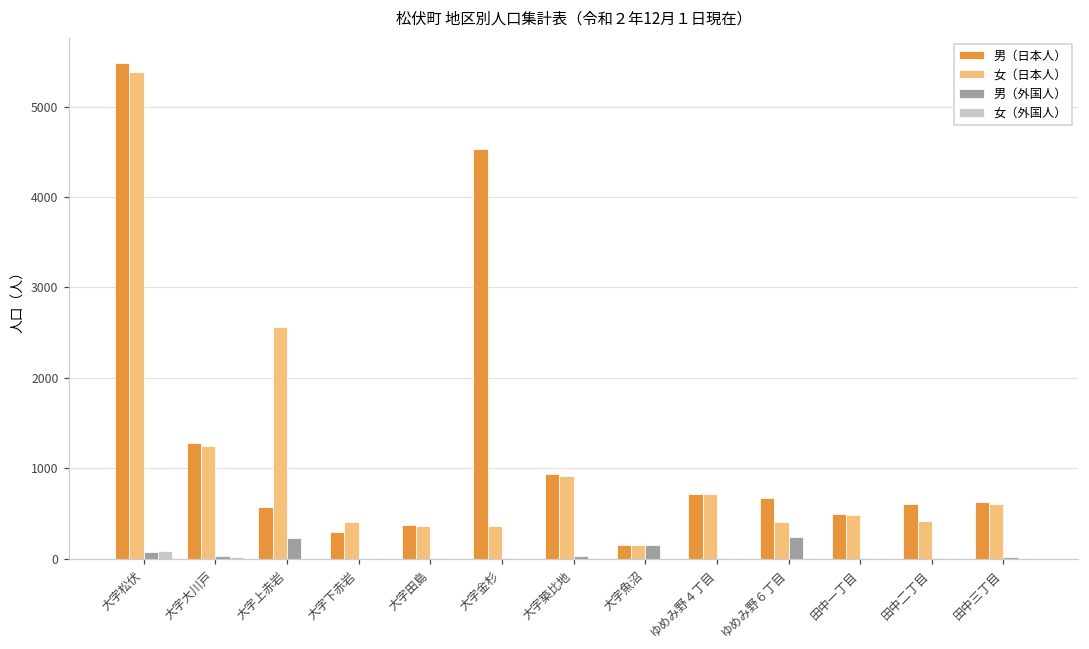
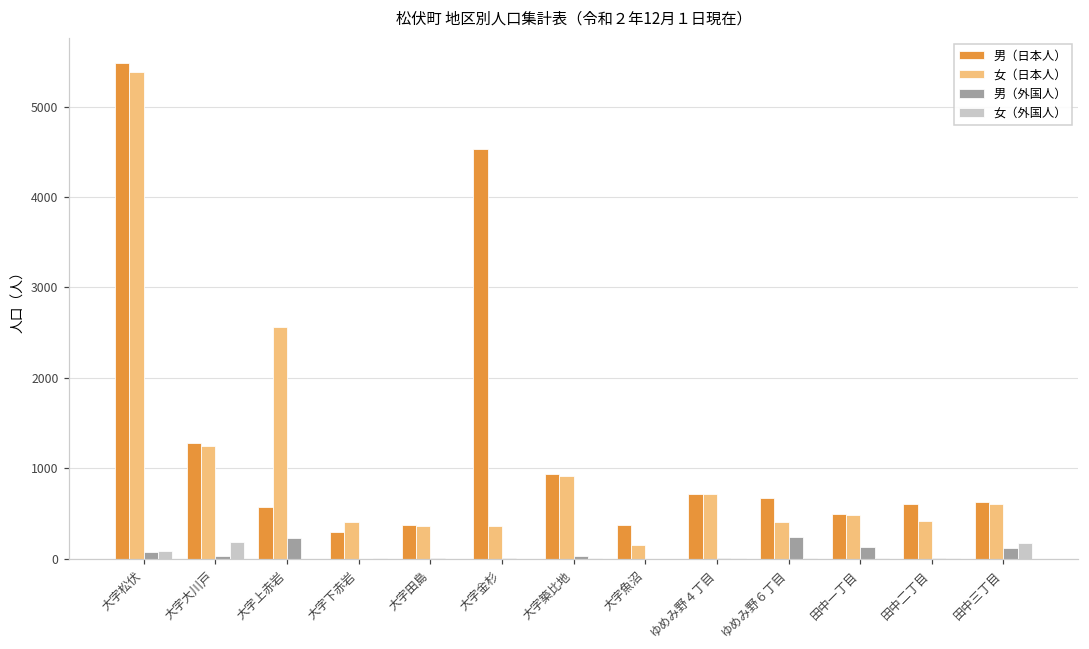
  {
    "男（日本人）": {
      "大字松伏": 5500,
      "大字大川戸": 1300,
      "大字上赤岩": 600,
      "大字下赤岩": 300,
      "大字田島": 400,
      "大字金杉": 4500,
      "大字築比地": 900,
-     "大字魚沼": 100,
+     "大字魚沼": 400,
      "ゆめみ野４丁目": 700,
      "ゆめみ野６丁目": 700,
      "田中一丁目": 500,
      "田中二丁目": 600,
      "田中三丁目": 600
    },
    "女（日本人）": {
      "大字松伏": 5400,
      "大字大川戸": 1300,
      "大字上赤岩": 2600,
      "大字下赤岩": 400,
      "大字田島": 400,
      "大字金杉": 400,
      "大字築比地": 900,
      "大字魚沼": 200,
      "ゆめみ野４丁目": 700,
      "ゆめみ野６丁目": 400,
      "田中一丁目": 500,
      "田中二丁目": 400,
      "田中三丁目": 600
    },
    "男（外国人）": {
      "大字松伏": 100,
      "大字大川戸": 0,
      "大字上赤岩": 200,
      "大字下赤岩": 0,
-     "大字魚沼": 200,
+     "大字魚沼": 0,
      "ゆめみ野６丁目": 200,
-     "田中一丁目": 0,
-     "田中三丁目": 0
+     "田中一丁目": 100,
+     "田中三丁目": 100
    },
    "女（外国人）": {
      "大字松伏": 100,
-     "大字大川戸": 0,
-     "田中三丁目": 0
+     "大字大川戸": 200,
+     "田中三丁目": 200
    }
  }
